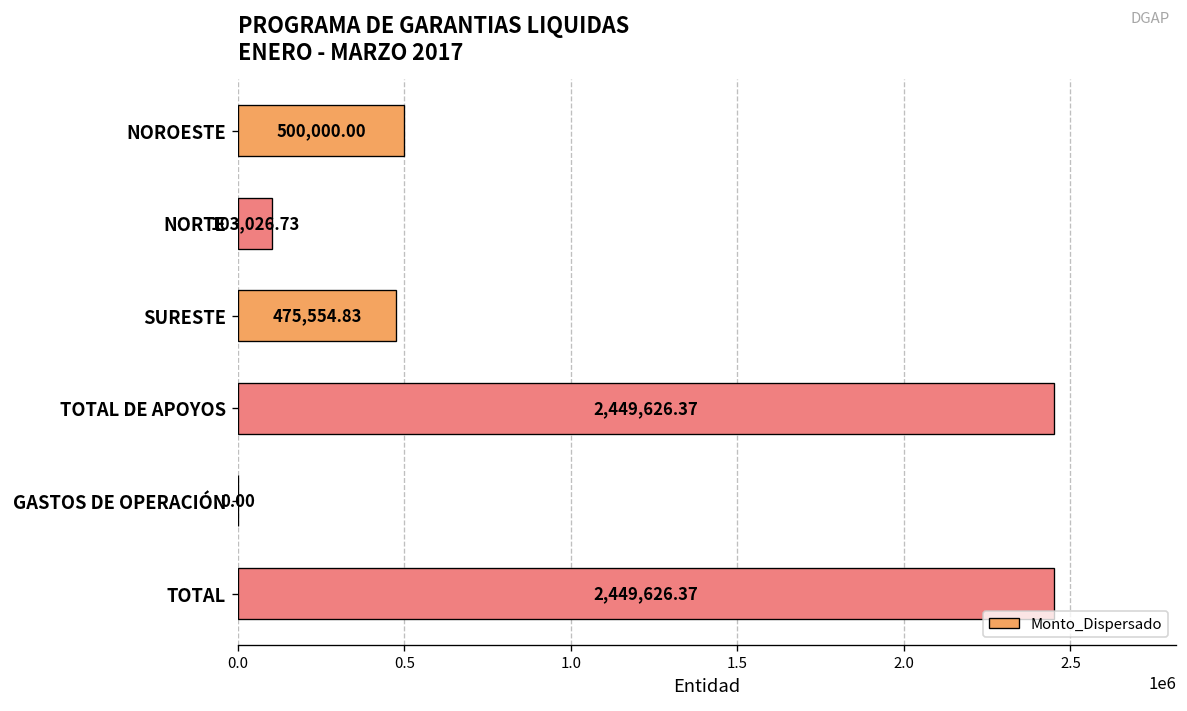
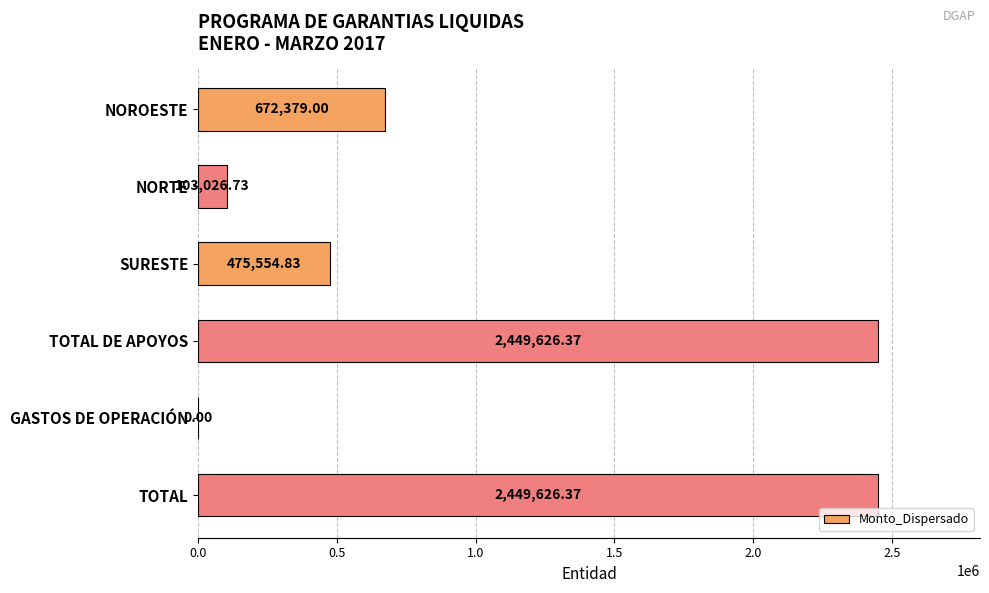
  {
-   "NOROESTE": "500,000.00",
+   "NOROESTE": "672,379.00",
    "NORTE": "103,026.73",
    "SURESTE": "475,554.83",
    "TOTAL DE APOYOS": "2,449,626.37",
    "GASTOS DE OPERACIÓN": "0.00",
    "TOTAL": "2,449,626.37"
  }
